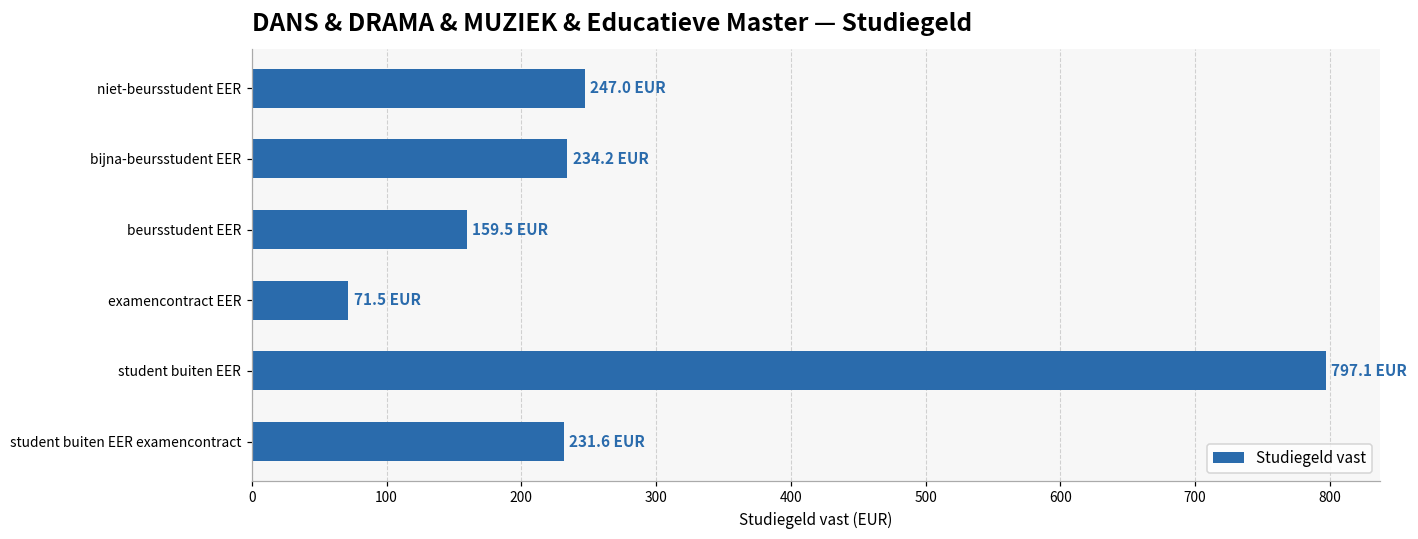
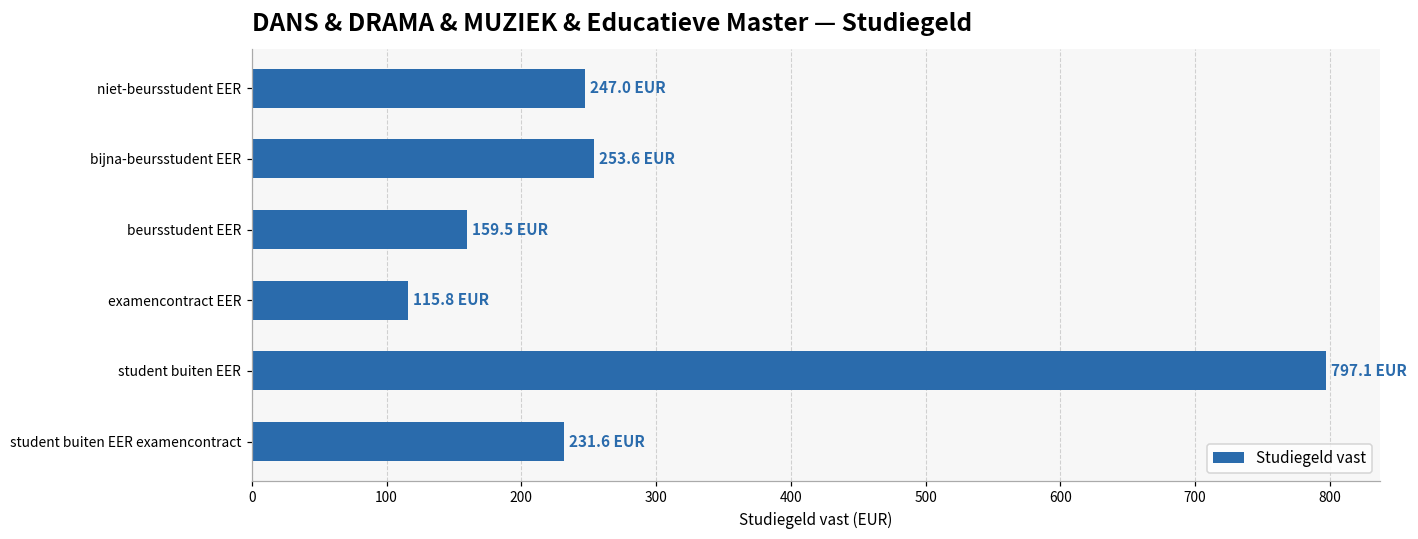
  {
    "niet-beursstudent EER": 247.0,
-   "bijna-beursstudent EER": 234.2,
+   "bijna-beursstudent EER": 253.6,
    "beursstudent EER": 159.5,
-   "examencontract EER": 71.5,
+   "examencontract EER": 115.8,
    "student buiten EER": 797.1,
    "student buiten EER examencontract": 231.6
  }
